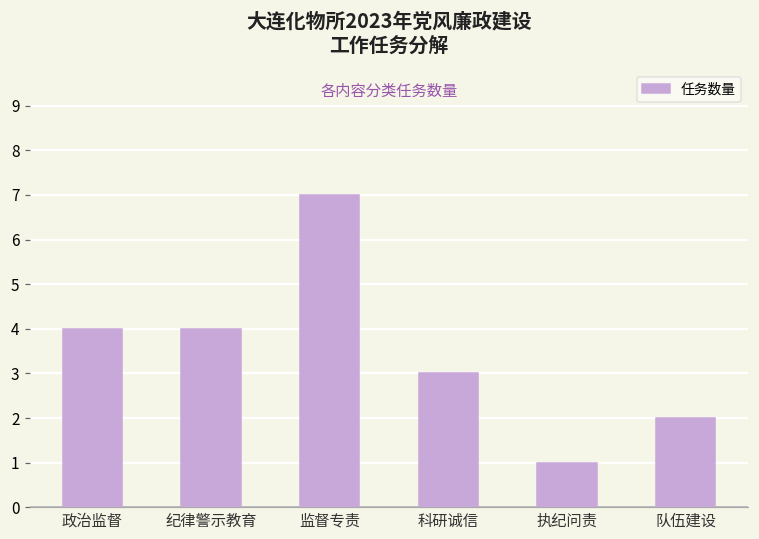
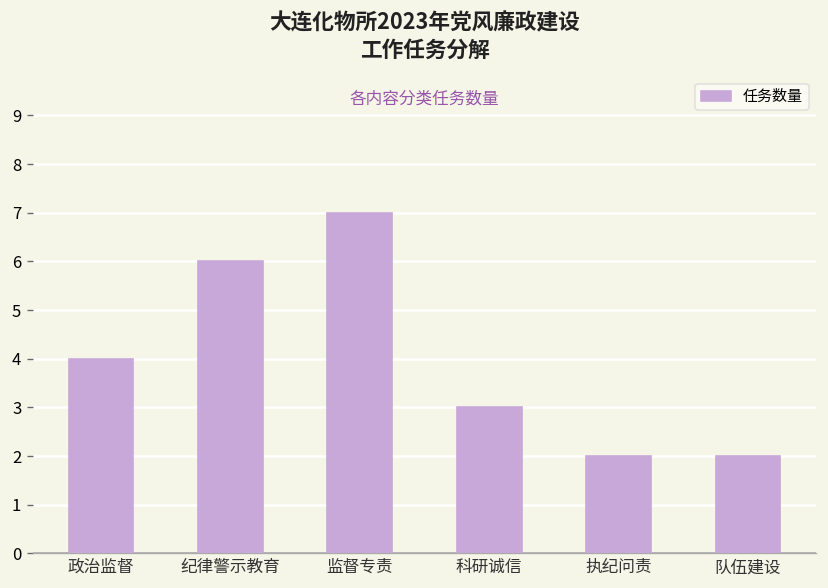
  {
    "政治监督": 4,
-   "纪律警示教育": 4,
+   "纪律警示教育": 6,
    "监督专责": 7,
    "科研诚信": 3,
-   "执纪问责": 1,
+   "执纪问责": 2,
    "队伍建设": 2
  }
